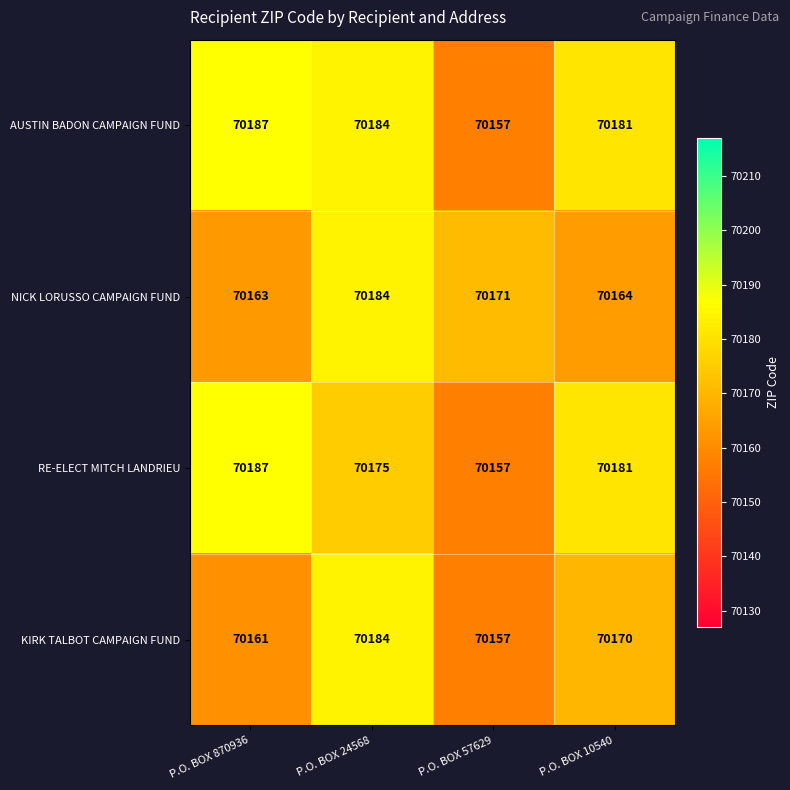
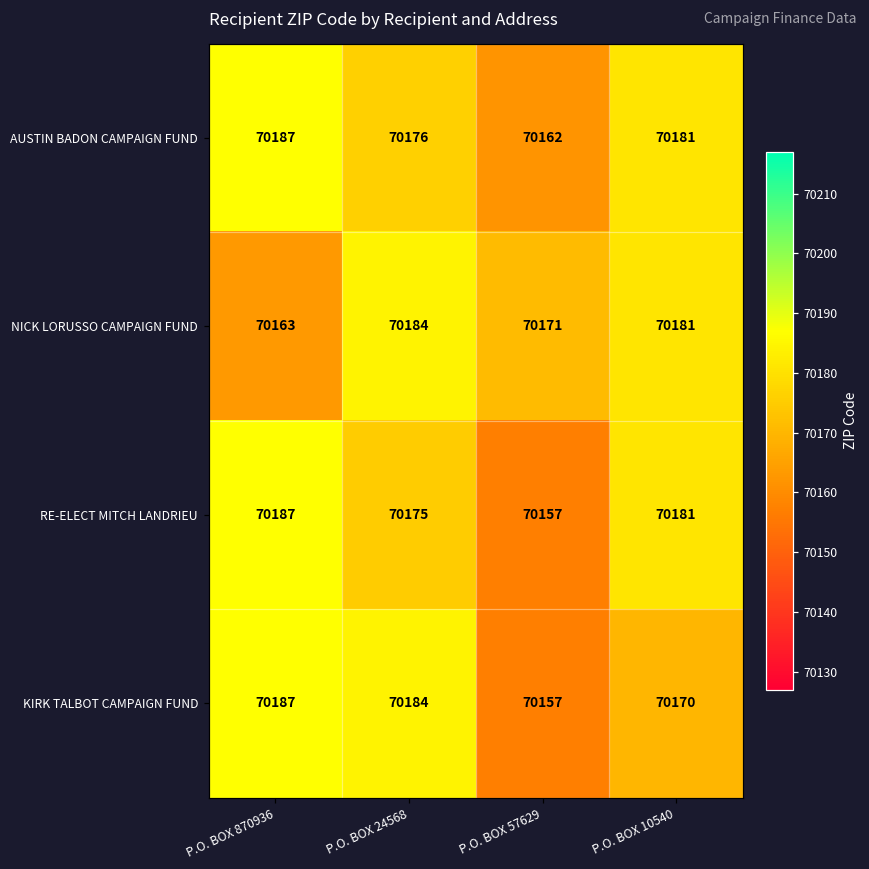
  {
    "AUSTIN BADON CAMPAIGN FUND": {
      "P.O. BOX 870936": 70187,
-     "P.O. BOX 24568": 70184,
-     "P.O. BOX 57629": 70157,
+     "P.O. BOX 24568": 70176,
+     "P.O. BOX 57629": 70162,
      "P.O. BOX 10540": 70181
    },
    "NICK LORUSSO CAMPAIGN FUND": {
      "P.O. BOX 870936": 70163,
      "P.O. BOX 24568": 70184,
      "P.O. BOX 57629": 70171,
-     "P.O. BOX 10540": 70164
+     "P.O. BOX 10540": 70181
    },
    "RE-ELECT MITCH LANDRIEU": {
      "P.O. BOX 870936": 70187,
      "P.O. BOX 24568": 70175,
      "P.O. BOX 57629": 70157,
      "P.O. BOX 10540": 70181
    },
    "KIRK TALBOT CAMPAIGN FUND": {
-     "P.O. BOX 870936": 70161,
+     "P.O. BOX 870936": 70187,
      "P.O. BOX 24568": 70184,
      "P.O. BOX 57629": 70157,
      "P.O. BOX 10540": 70170
    }
  }
